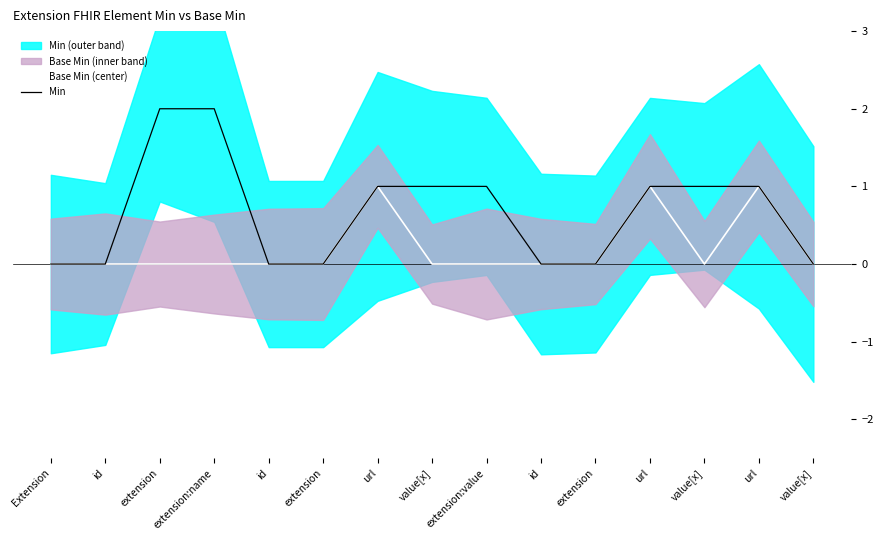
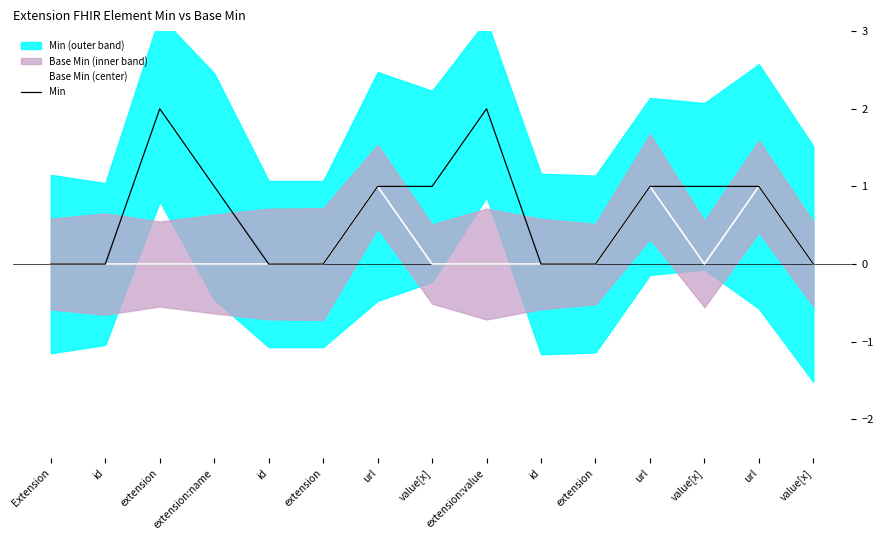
  {
    "Base Min (center)": {
      "extension:name": 0,
      "extension:value": 0
    },
    "Min": {
-     "extension:name": 2,
-     "extension:value": 1
+     "extension:name": 1,
+     "extension:value": 2
    }
  }
